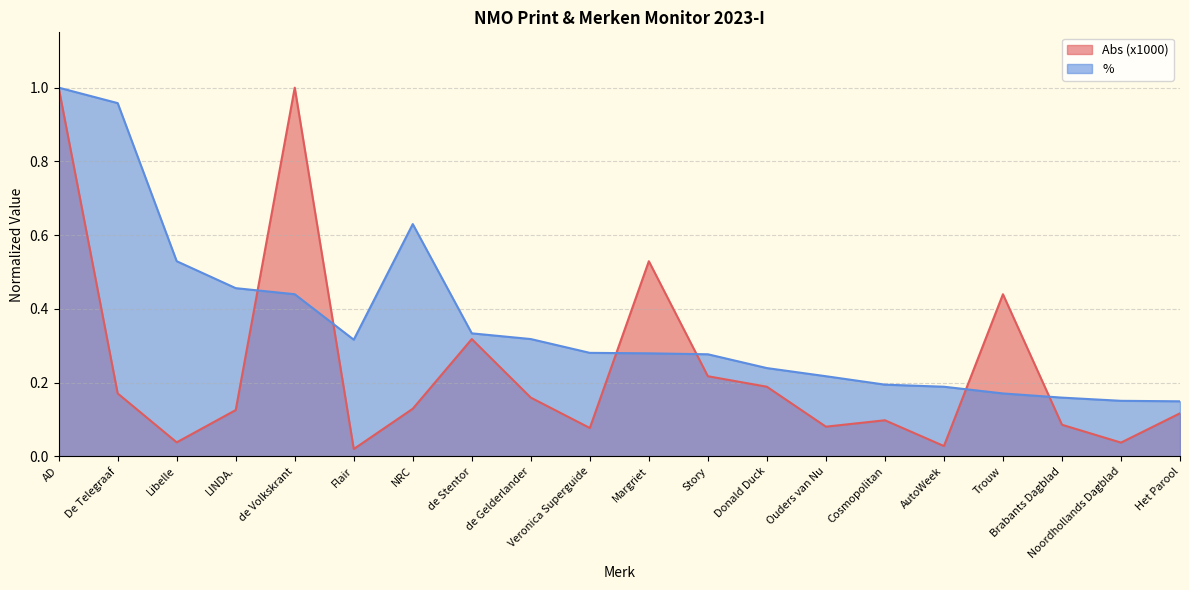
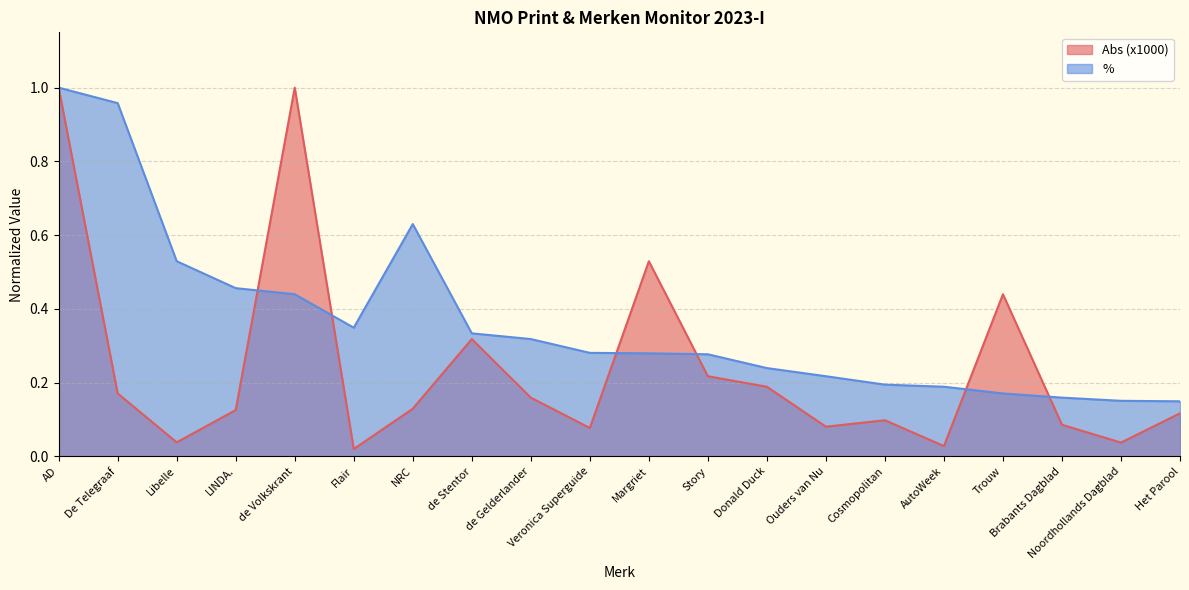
  {
    "Abs (x1000)": {
      "De Telegraaf": 0.17,
      "Libelle": 0.04,
      "LINDA.": 0.13,
      "de Volkskrant": 1.00,
      "Flair": 0.02,
      "NRC": 0.13,
      "de Stentor": 0.32,
      "de Gelderlander": 0.16,
      "Veronica Superguide": 0.08,
      "Margriet": 0.53,
      "Story": 0.22,
      "Donald Duck": 0.19,
      "Ouders van Nu": 0.08,
      "Cosmopolitan": 0.10,
      "AutoWeek": 0.03,
      "Trouw": 0.44,
      "Brabants Dagblad": 0.09,
      "Noordhollands Dagblad": 0.04,
      "Het Parool": 0.12
    },
    "%": {
      "De Telegraaf": 0.96,
      "Libelle": 0.53,
      "LINDA.": 0.46,
      "de Volkskrant": 0.44,
-     "Flair": 0.32,
+     "Flair": 0.35,
      "NRC": 0.63,
      "de Stentor": 0.33,
      "de Gelderlander": 0.32,
      "Veronica Superguide": 0.28,
      "Margriet": 0.28,
      "Story": 0.28,
      "Donald Duck": 0.24,
      "Ouders van Nu": 0.22,
      "Cosmopolitan": 0.19,
      "AutoWeek": 0.19,
      "Trouw": 0.17,
      "Brabants Dagblad": 0.16,
      "Noordhollands Dagblad": 0.15,
      "Het Parool": 0.15
    }
  }
